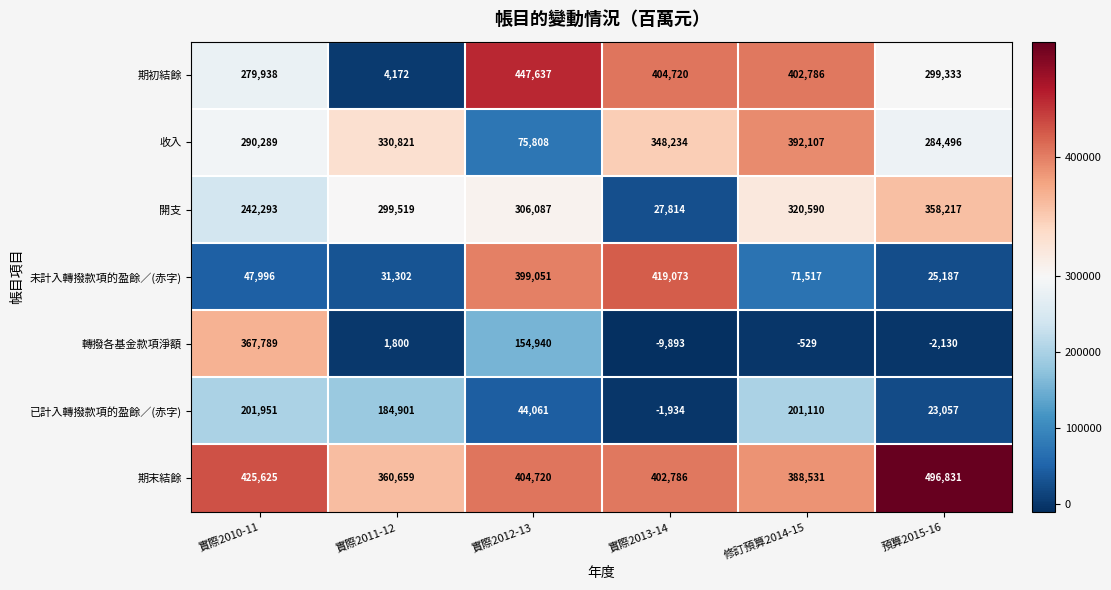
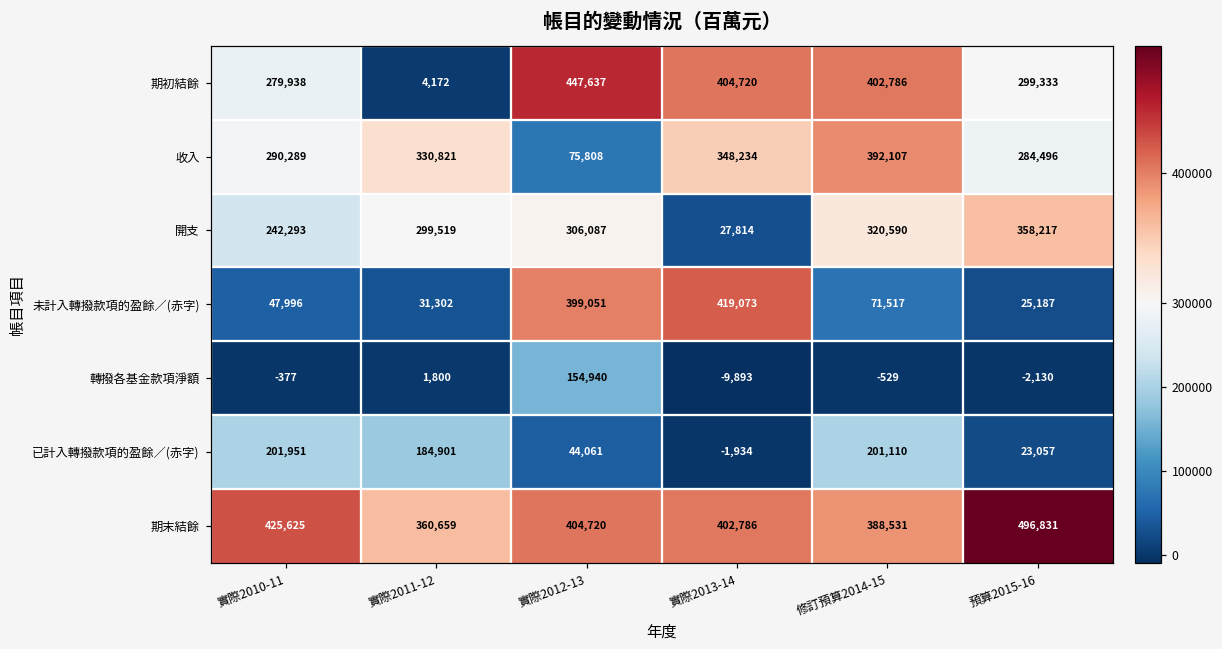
  {
    "期初結餘": {
      "實際2010-11": "279,938",
      "實際2011-12": "4,172",
      "實際2012-13": "447,637",
      "實際2013-14": "404,720",
      "修訂預算2014-15": "402,786",
      "預算2015-16": "299,333"
    },
    "收入": {
      "實際2010-11": "290,289",
      "實際2011-12": "330,821",
      "實際2012-13": "75,808",
      "實際2013-14": "348,234",
      "修訂預算2014-15": "392,107",
      "預算2015-16": "284,496"
    },
    "開支": {
      "實際2010-11": "242,293",
      "實際2011-12": "299,519",
      "實際2012-13": "306,087",
      "實際2013-14": "27,814",
      "修訂預算2014-15": "320,590",
      "預算2015-16": "358,217"
    },
    "未計入轉撥款項的盈餘／(赤字)": {
      "實際2010-11": "47,996",
      "實際2011-12": "31,302",
      "實際2012-13": "399,051",
      "實際2013-14": "419,073",
      "修訂預算2014-15": "71,517",
      "預算2015-16": "25,187"
    },
    "轉撥各基金款項淨額": {
-     "實際2010-11": "367,789",
+     "實際2010-11": "-377",
      "實際2011-12": "1,800",
      "實際2012-13": "154,940",
      "實際2013-14": "-9,893",
      "修訂預算2014-15": "-529",
      "預算2015-16": "-2,130"
    },
    "已計入轉撥款項的盈餘／(赤字)": {
      "實際2010-11": "201,951",
      "實際2011-12": "184,901",
      "實際2012-13": "44,061",
      "實際2013-14": "-1,934",
      "修訂預算2014-15": "201,110",
      "預算2015-16": "23,057"
    },
    "期末結餘": {
      "實際2010-11": "425,625",
      "實際2011-12": "360,659",
      "實際2012-13": "404,720",
      "實際2013-14": "402,786",
      "修訂預算2014-15": "388,531",
      "預算2015-16": "496,831"
    }
  }
